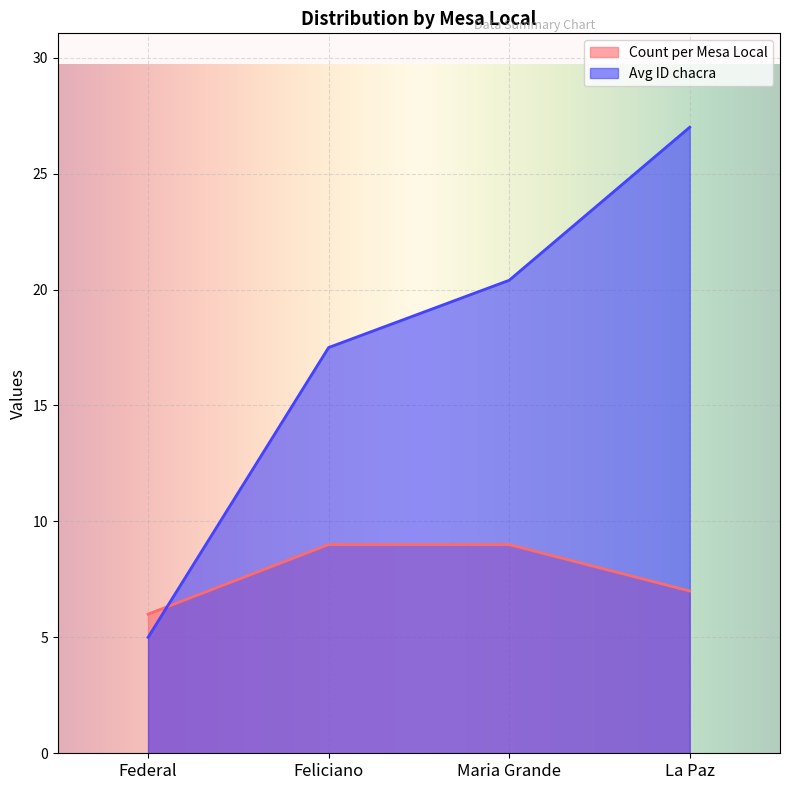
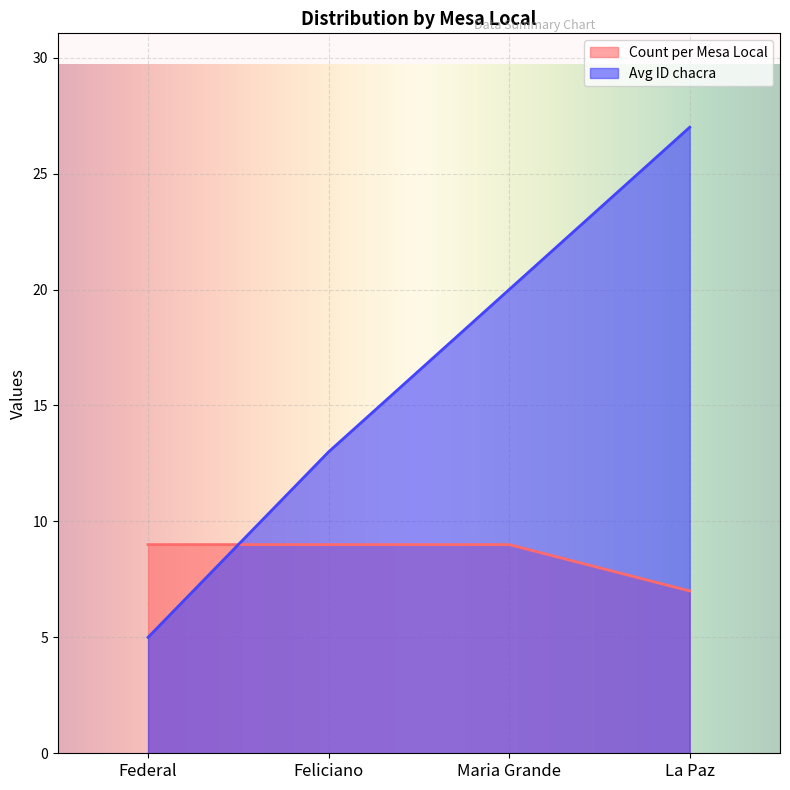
  {
    "Count per Mesa Local": {
-     "Federal": 6,
+     "Federal": 9,
      "Feliciano": 9,
      "Maria Grande": 9,
      "La Paz": 7
    },
    "Avg ID chacra": {
      "Federal": 5.0,
-     "Feliciano": 17.5,
-     "Maria Grande": 20.4,
+     "Feliciano": 13.0,
+     "Maria Grande": 20.0,
      "La Paz": 27.0
    }
  }
